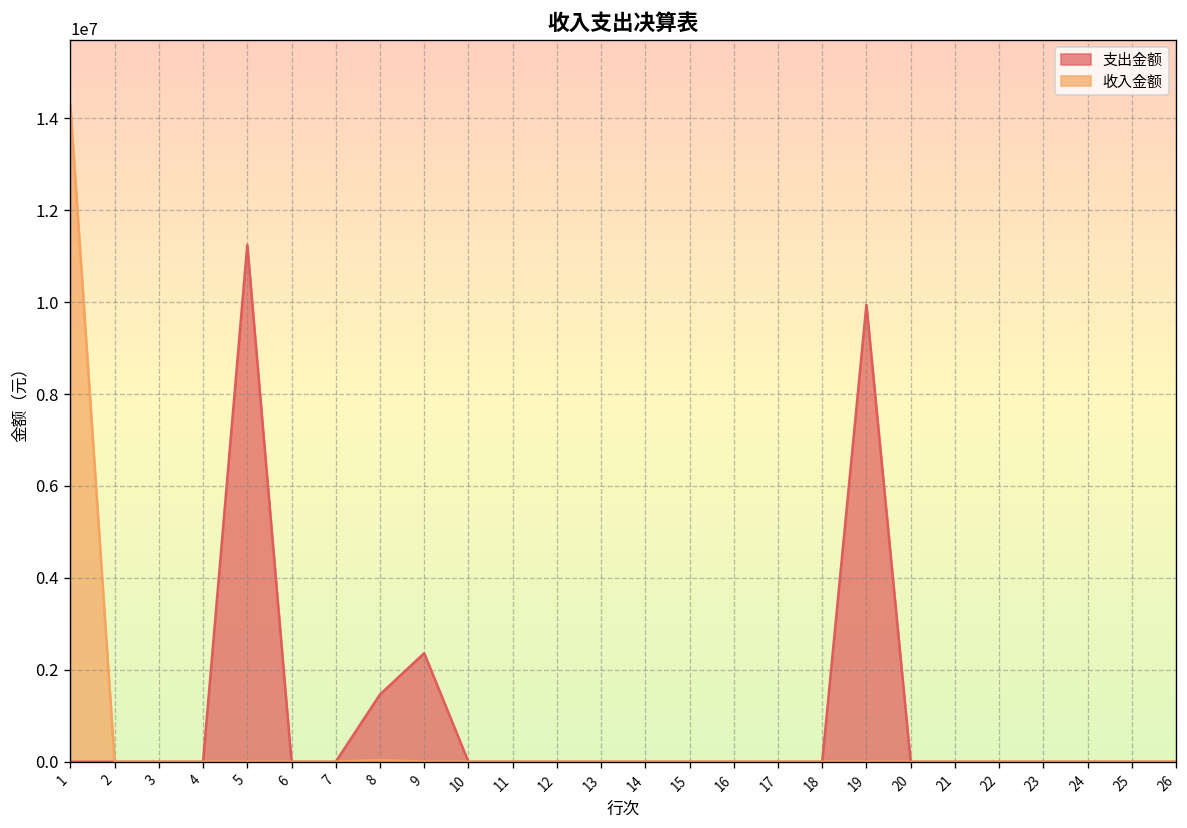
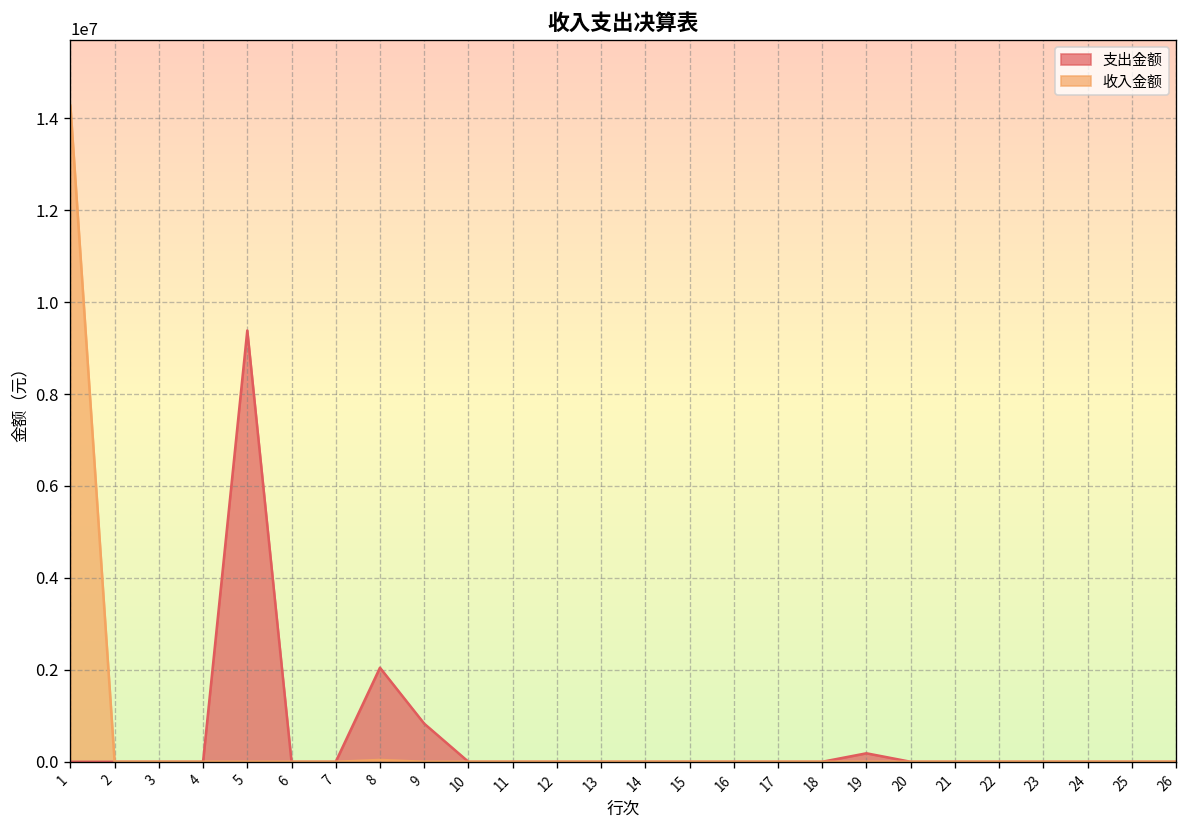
  {
    "支出金额": {
      "1": 0,
-     "5": 11200000,
-     "8": 1500000,
-     "9": 2400000,
-     "19": 9900000
+     "5": 9400000,
+     "8": 2000000,
+     "9": 800000,
+     "19": 200000
    },
    "收入金额": {
      "1": 14300000,
      "5": 0,
      "8": 0,
      "9": 0,
      "19": 0
    }
  }
